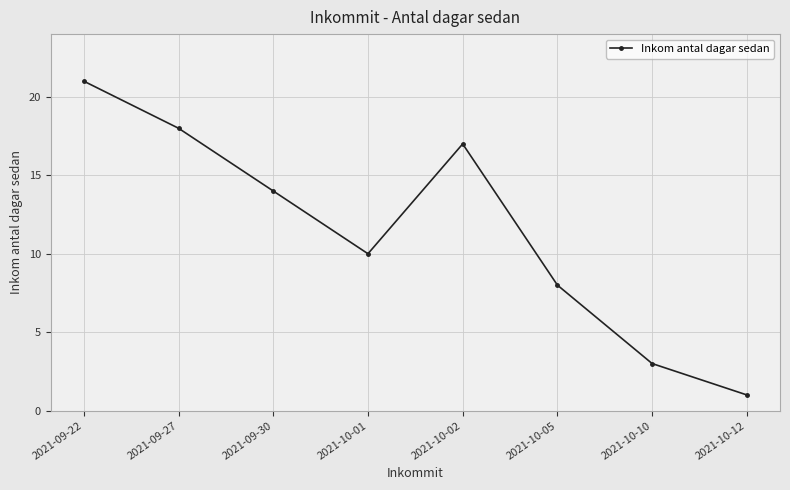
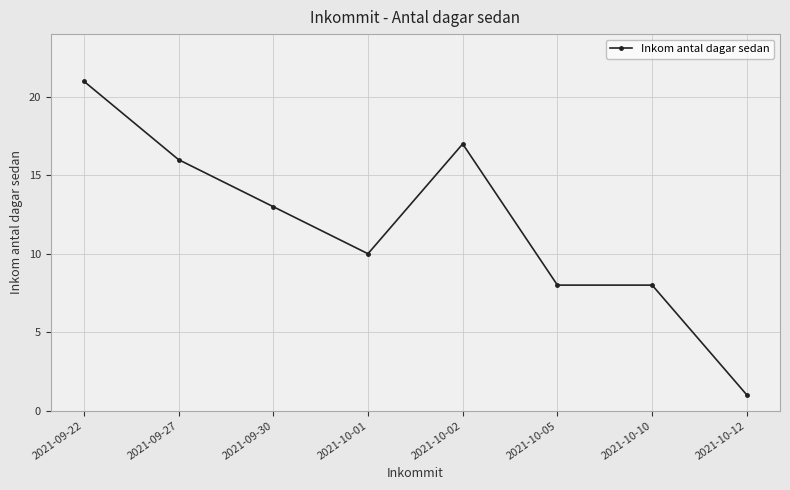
  {
    "2021-09-22": 21,
-   "2021-09-27": 18,
-   "2021-09-30": 14,
+   "2021-09-27": 16,
+   "2021-09-30": 13,
    "2021-10-01": 10,
    "2021-10-02": 17,
    "2021-10-05": 8,
-   "2021-10-10": 3,
+   "2021-10-10": 8,
    "2021-10-12": 1
  }
